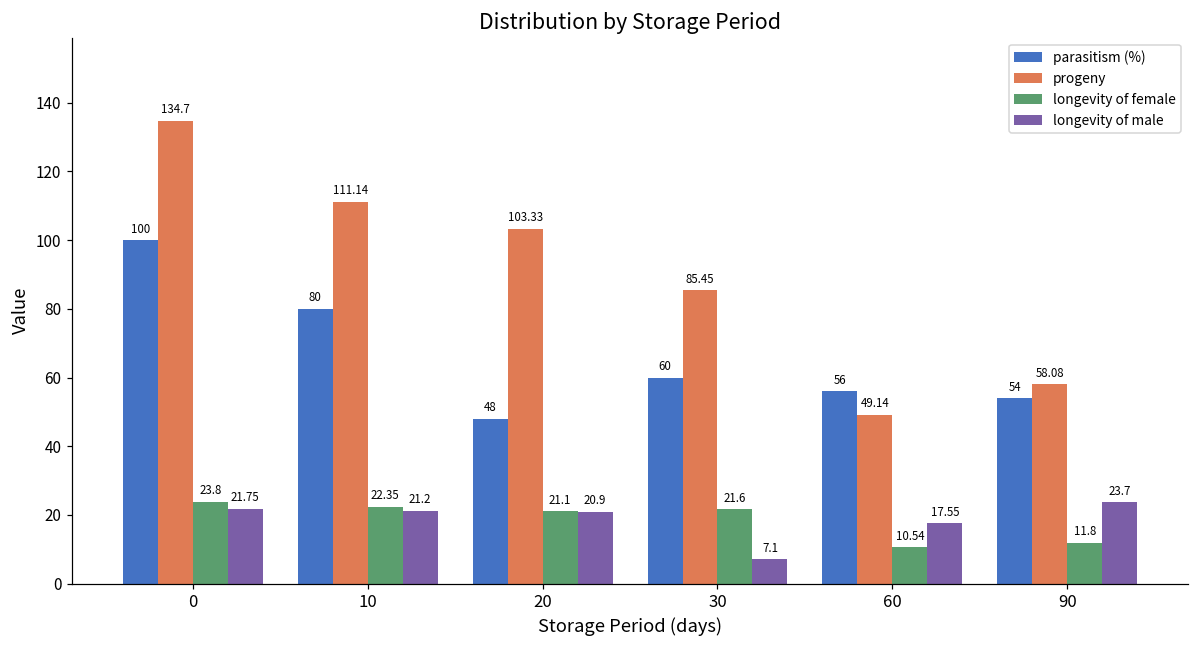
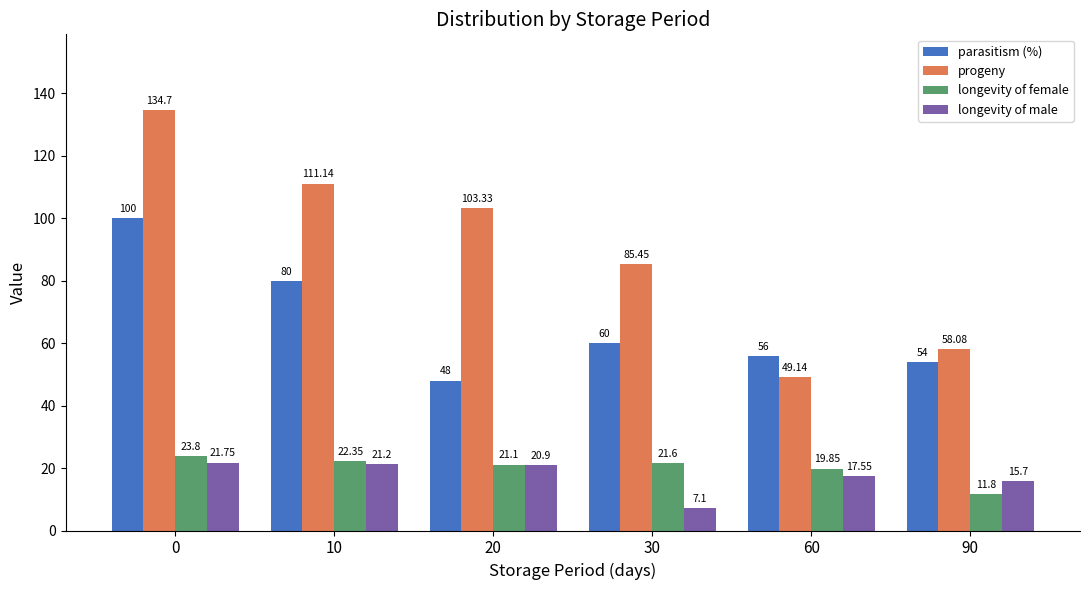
  {
    "parasitism (%)": {
      "0": 100,
      "10": 80,
      "20": 48,
      "30": 60,
      "60": 56,
      "90": 54
    },
    "progeny": {
      "0": 134.7,
      "10": 111.14,
      "20": 103.33,
      "30": 85.45,
      "60": 49.14,
      "90": 58.08
    },
    "longevity of female": {
      "0": 23.8,
      "10": 22.35,
      "20": 21.1,
      "30": 21.6,
-     "60": 10.54,
+     "60": 19.85,
      "90": 11.8
    },
    "longevity of male": {
      "0": 21.75,
      "10": 21.2,
      "20": 20.9,
      "30": 7.1,
      "60": 17.55,
-     "90": 23.7
+     "90": 15.7
    }
  }
